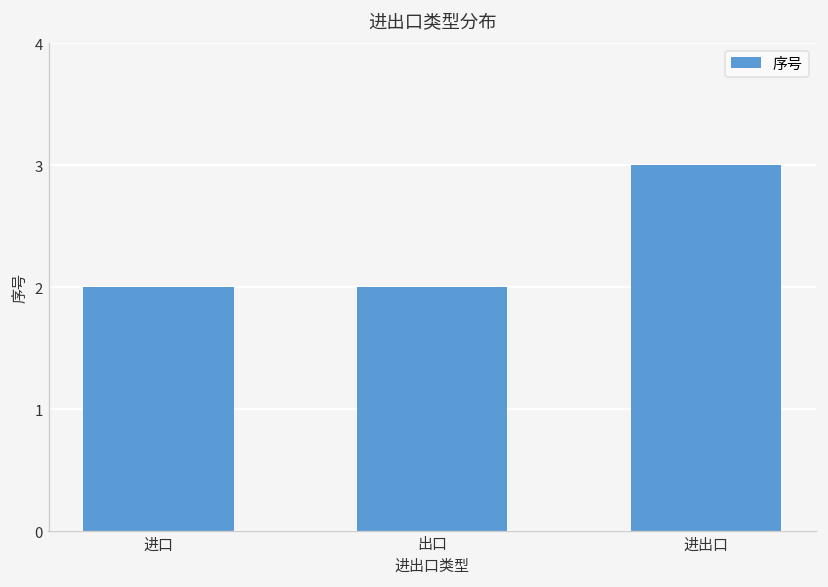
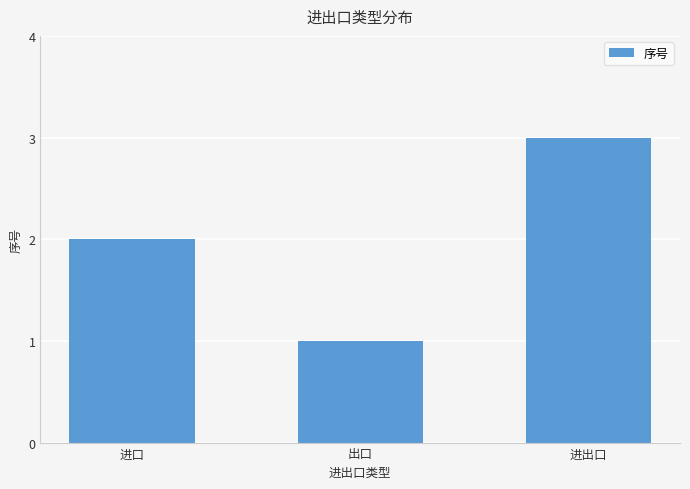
  {
    "进口": 2,
-   "出口": 2,
+   "出口": 1,
    "进出口": 3
  }
